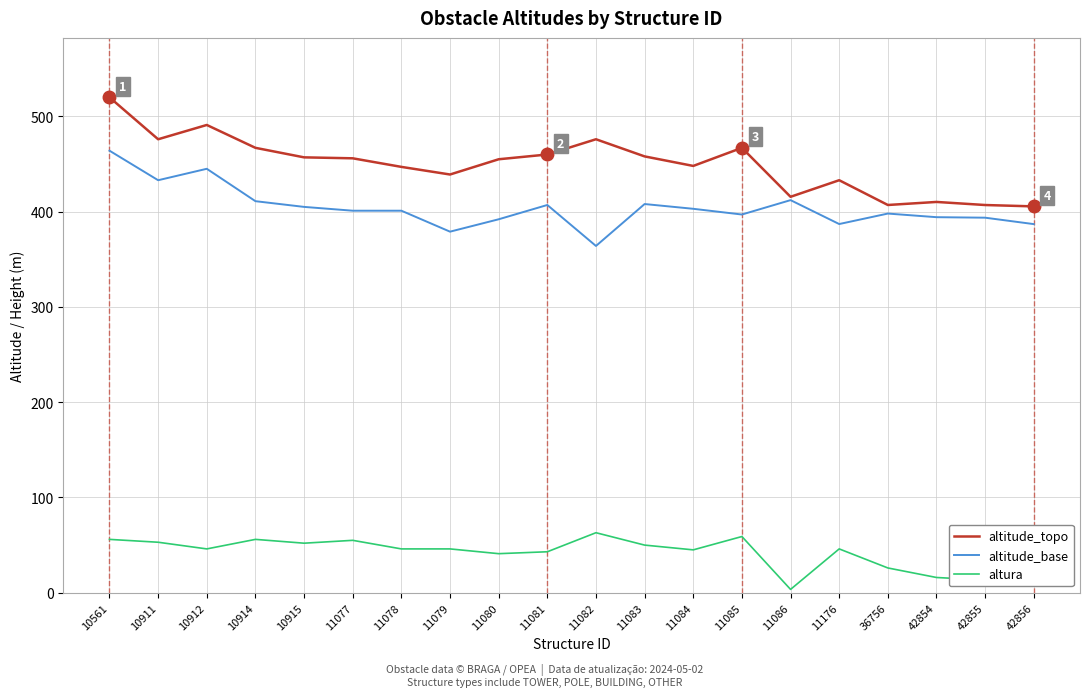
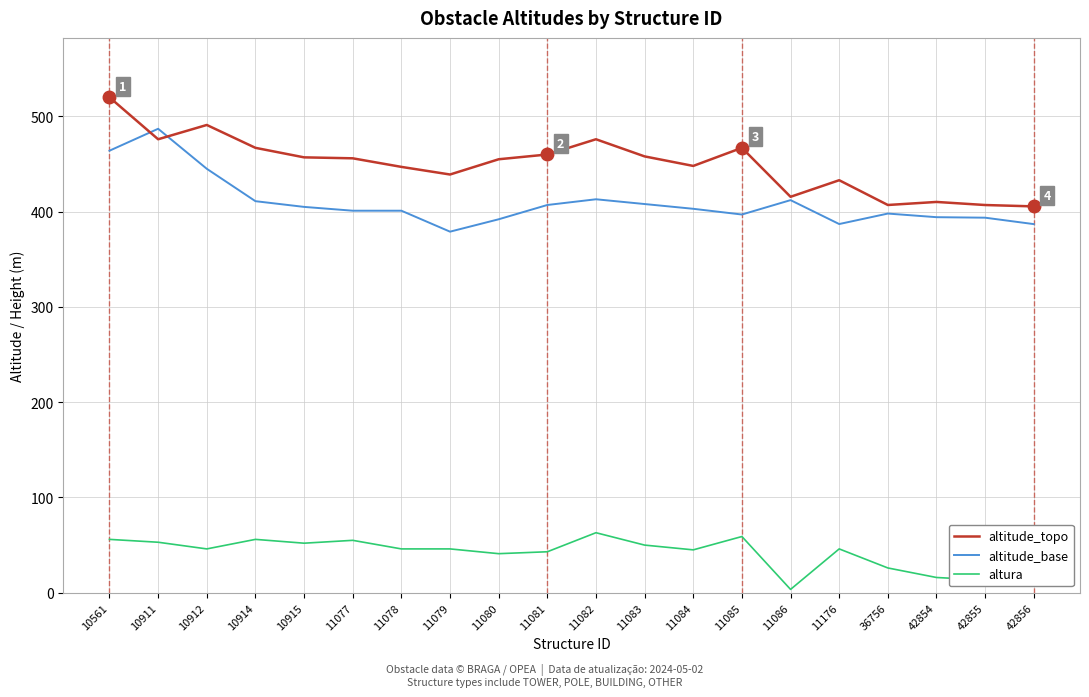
  {
    "altitude_base": {
      "10561": 460,
-     "10911": 430,
+     "10911": 490,
      "10912": 450,
      "10914": 410,
      "10915": 410,
      "11077": 400,
      "11078": 400,
      "11079": 380,
      "11080": 390,
      "11081": 410,
-     "11082": 360,
+     "11082": 410,
      "11083": 410,
      "11084": 400,
      "11085": 400,
      "11086": 410,
      "11176": 390,
      "36756": 400,
      "42854": 390,
      "42855": 390,
      "42856": 390
    },
    "altura": {
      "10561": 60,
      "10911": 50,
      "10912": 50,
      "10914": 60,
      "10915": 50,
      "11077": 60,
      "11078": 50,
      "11079": 50,
      "11080": 40,
      "11081": 40,
      "11082": 60,
      "11083": 50,
      "11084": 50,
      "11085": 60,
      "11086": 0,
      "11176": 50,
      "36756": 30,
      "42854": 20
    }
  }
